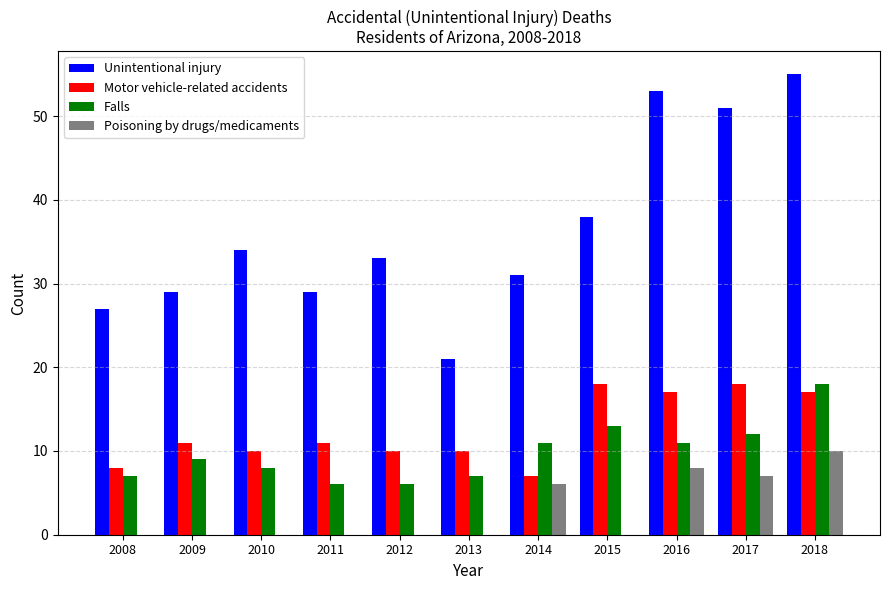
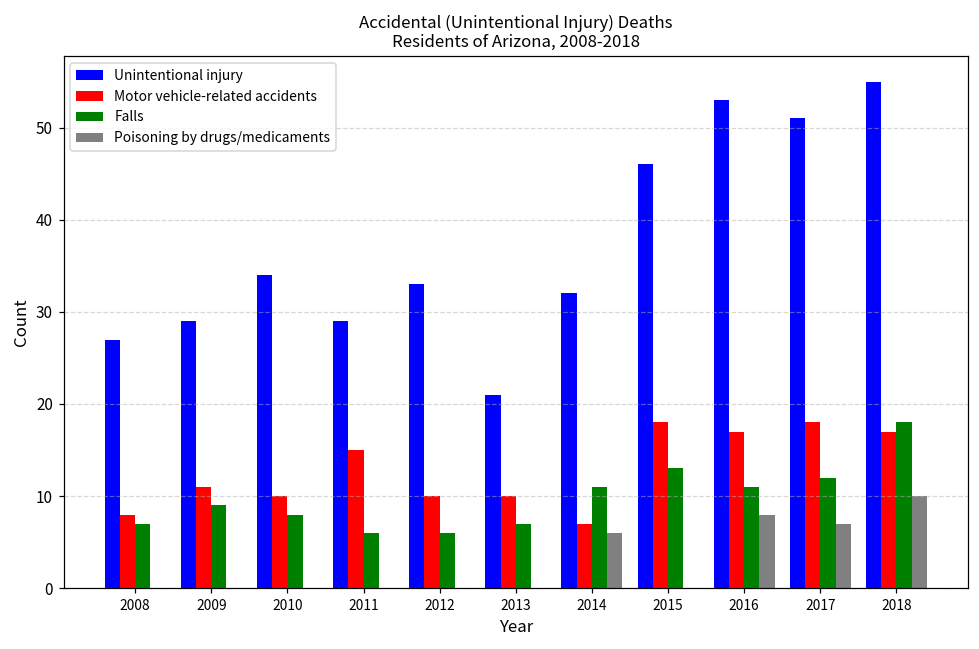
  {
    "Unintentional injury": {
      "2008": 27,
      "2009": 29,
      "2010": 34,
      "2011": 29,
      "2012": 33,
      "2013": 21,
-     "2014": 31,
-     "2015": 38,
+     "2014": 32,
+     "2015": 46,
      "2016": 53,
      "2017": 51,
      "2018": 55
    },
    "Motor vehicle-related accidents": {
      "2008": 8,
      "2009": 11,
      "2010": 10,
-     "2011": 11,
+     "2011": 15,
      "2012": 10,
      "2013": 10,
      "2014": 7,
      "2015": 18,
      "2016": 17,
      "2017": 18,
      "2018": 17
    },
    "Falls": {
      "2008": 7,
      "2009": 9,
      "2010": 8,
      "2011": 6,
      "2012": 6,
      "2013": 7,
      "2014": 11,
      "2015": 13,
      "2016": 11,
      "2017": 12,
      "2018": 18
    },
    "Poisoning by drugs/medicaments": {
      "2008": 0,
      "2009": 0,
      "2010": 0,
      "2011": 0,
      "2012": 0,
      "2013": 0,
      "2014": 6,
      "2015": 0,
      "2016": 8,
      "2017": 7,
      "2018": 10
    }
  }
